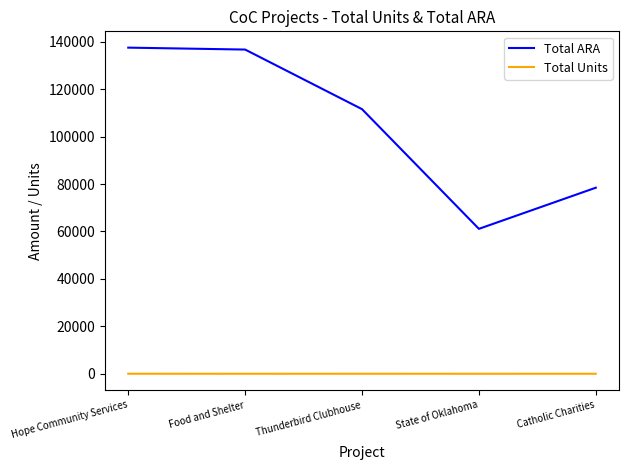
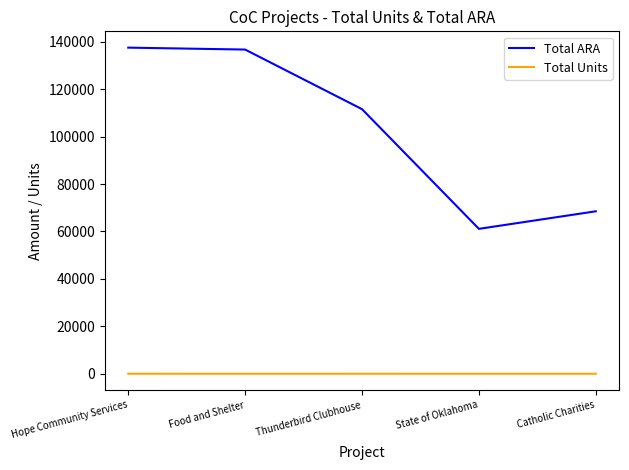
  {
    "Total ARA": {
      "Hope Community Services": 138000,
      "Food and Shelter": 137000,
      "Thunderbird Clubhouse": 112000,
      "State of Oklahoma": 61000,
-     "Catholic Charities": 78000
+     "Catholic Charities": 69000
    },
    "Total Units": {
      "Hope Community Services": 0,
      "Food and Shelter": 0,
      "Thunderbird Clubhouse": 0,
      "State of Oklahoma": 0,
      "Catholic Charities": 0
    }
  }
